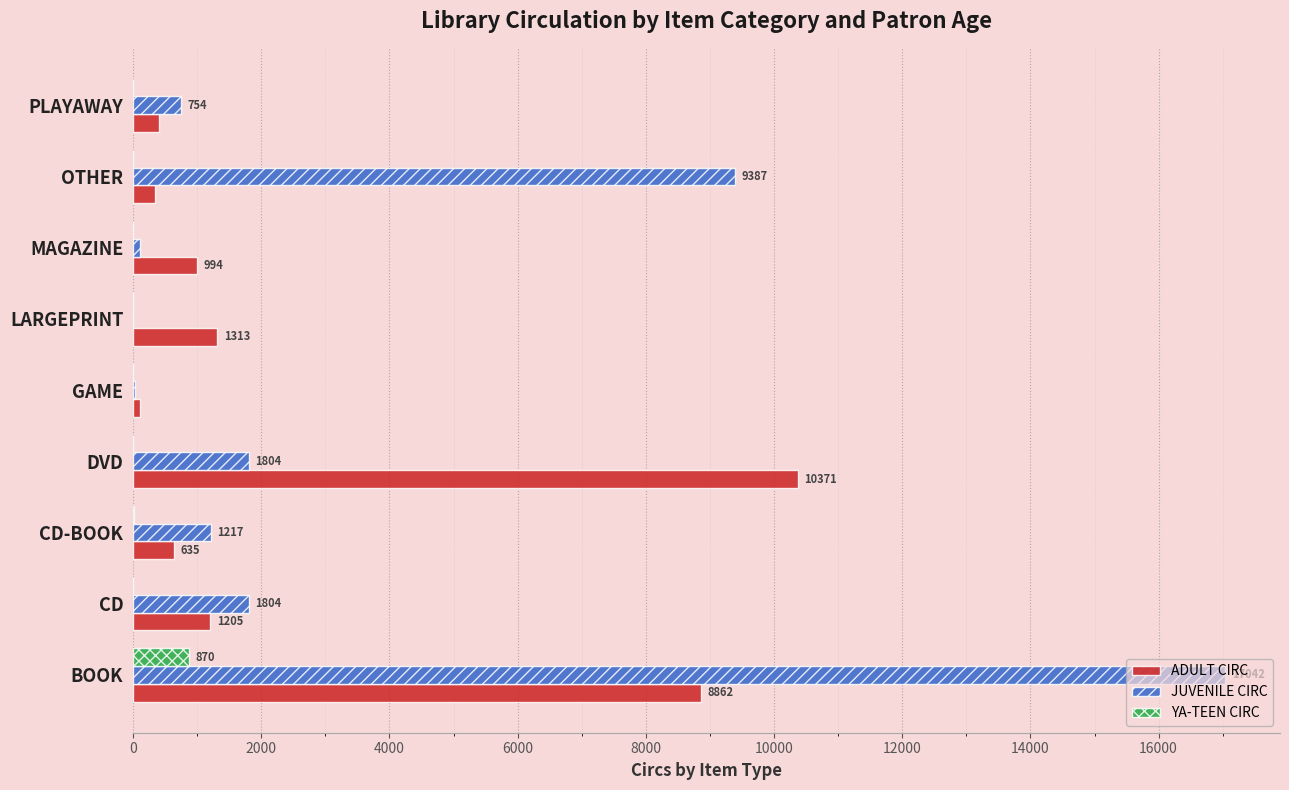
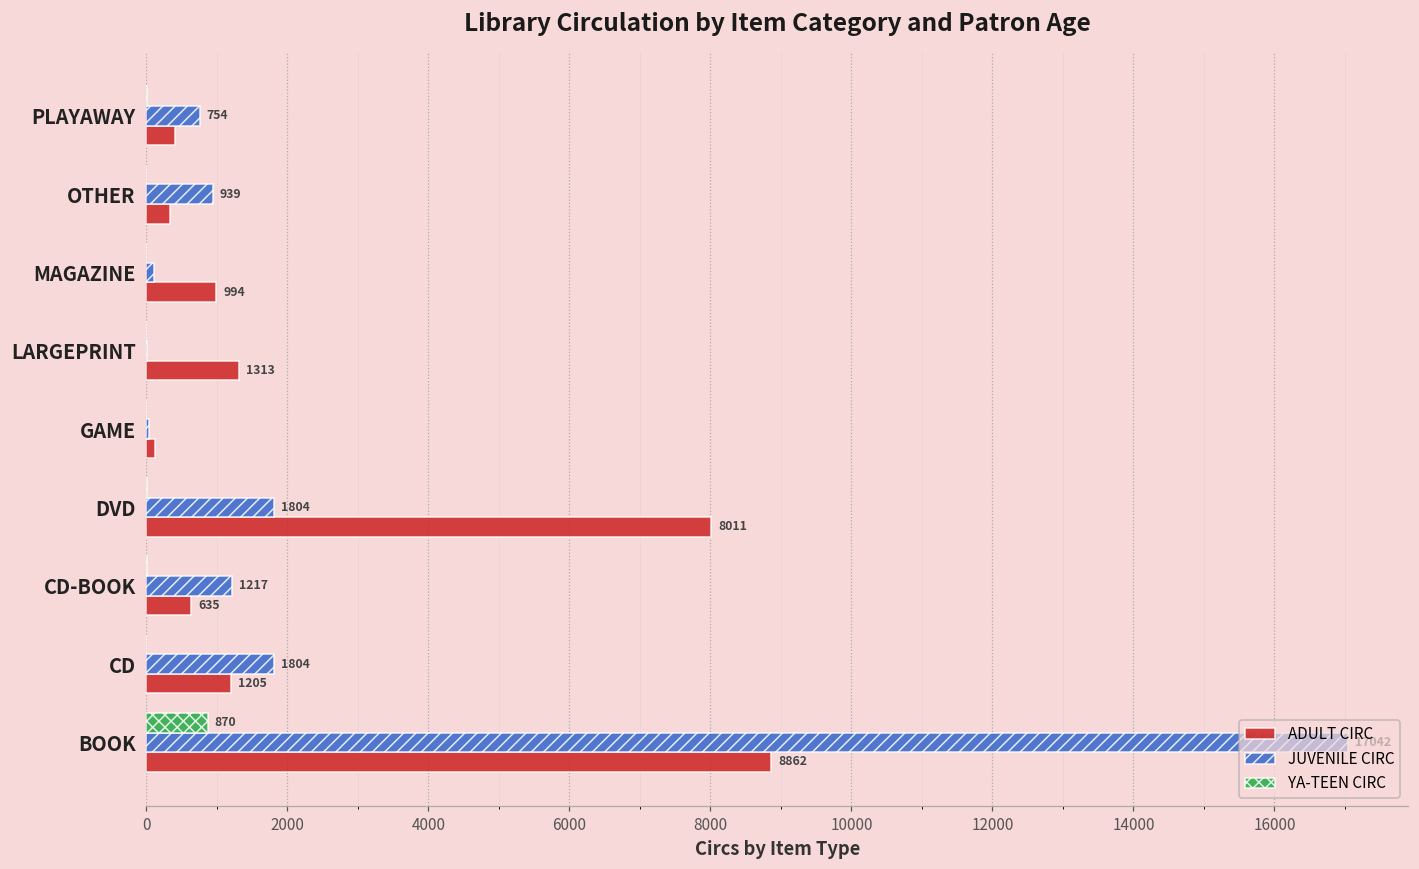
  {
    "ADULT CIRC": {
      "MAGAZINE": 994,
      "LARGEPRINT": 1313,
-     "DVD": 10371,
+     "DVD": 8011,
      "CD-BOOK": 635,
      "CD": 1205,
      "BOOK": 8862
    },
    "JUVENILE CIRC": {
      "PLAYAWAY": 754,
-     "OTHER": 9387,
+     "OTHER": 939,
      "DVD": 1804,
      "CD-BOOK": 1217,
      "CD": 1804
    },
    "YA-TEEN CIRC": {
      "BOOK": 870
    }
  }
